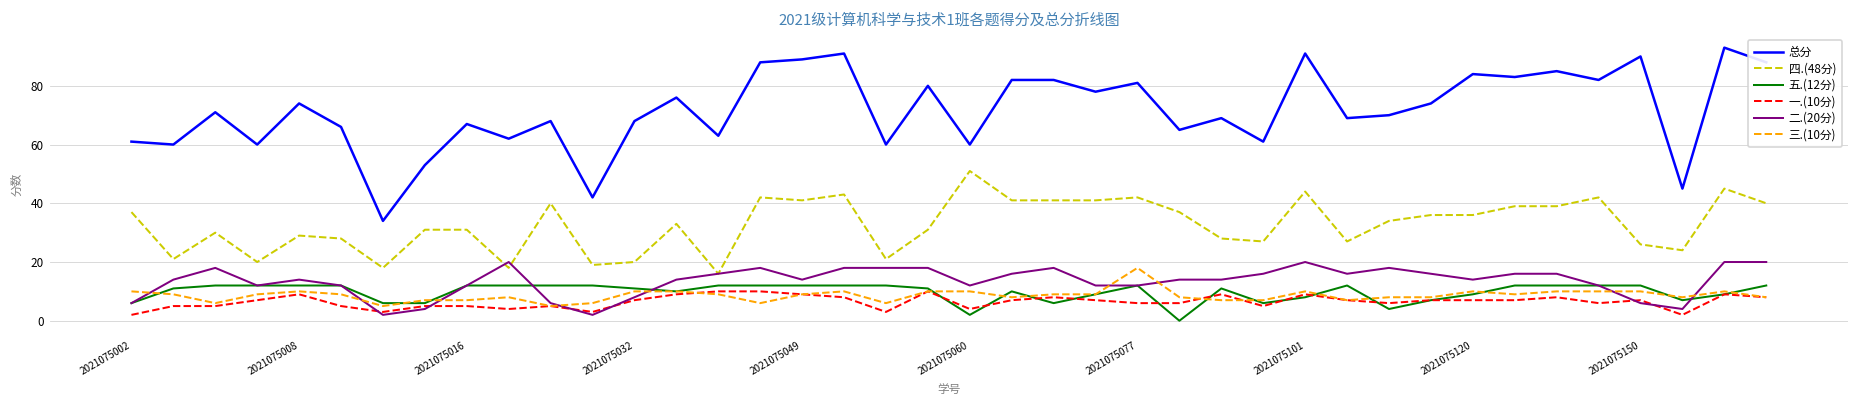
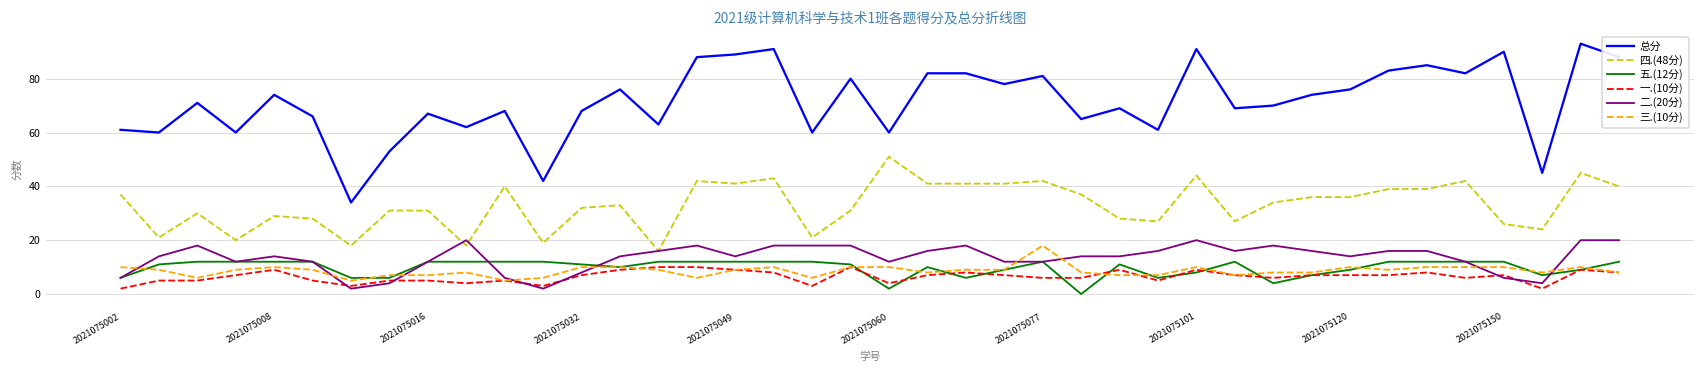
  {
    "总分": {
      "2021075002": 61,
      "2021075008": 74,
      "2021075016": 67,
      "2021075032": 68,
      "2021075049": 89,
      "2021075060": 60,
      "2021075077": 81,
      "2021075101": 91,
-     "2021075120": 84,
+     "2021075120": 76,
      "2021075150": 90
    },
    "四.(48分)": {
      "2021075002": 37,
      "2021075008": 29,
      "2021075016": 31,
-     "2021075032": 20,
+     "2021075032": 32,
      "2021075049": 41,
      "2021075060": 51,
      "2021075077": 42,
      "2021075101": 44,
      "2021075120": 36,
      "2021075150": 26
    },
    "五.(12分)": {
      "2021075008": 12,
      "2021075049": 12,
      "2021075060": 2,
      "2021075150": 12
    },
    "一.(10分)": {
      "2021075002": 2,
      "2021075016": 5,
      "2021075060": 4,
      "2021075077": 6,
      "2021075120": 7
    },
    "二.(20分)": {
      "2021075008": 14,
      "2021075049": 14,
      "2021075060": 12,
      "2021075101": 20,
      "2021075120": 14
    },
    "三.(10分)": {
      "2021075002": 10,
      "2021075016": 7,
      "2021075060": 10,
      "2021075077": 18,
      "2021075150": 10
    }
  }
